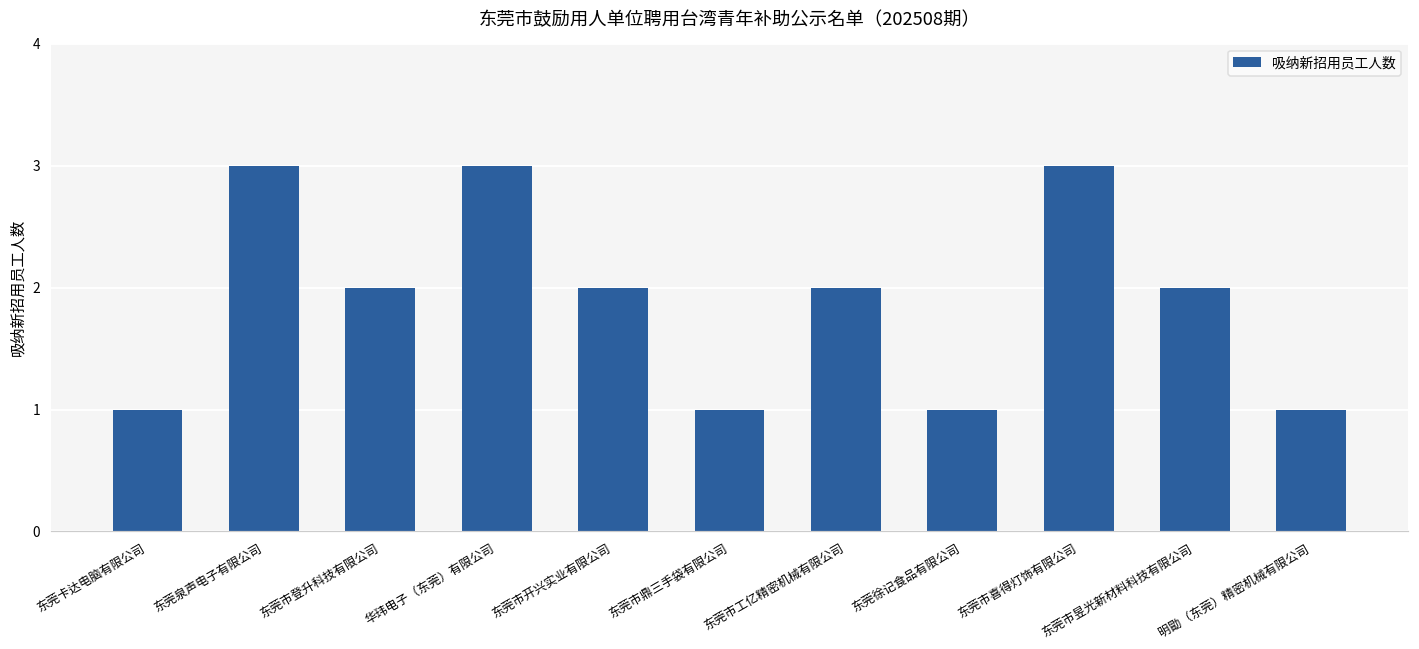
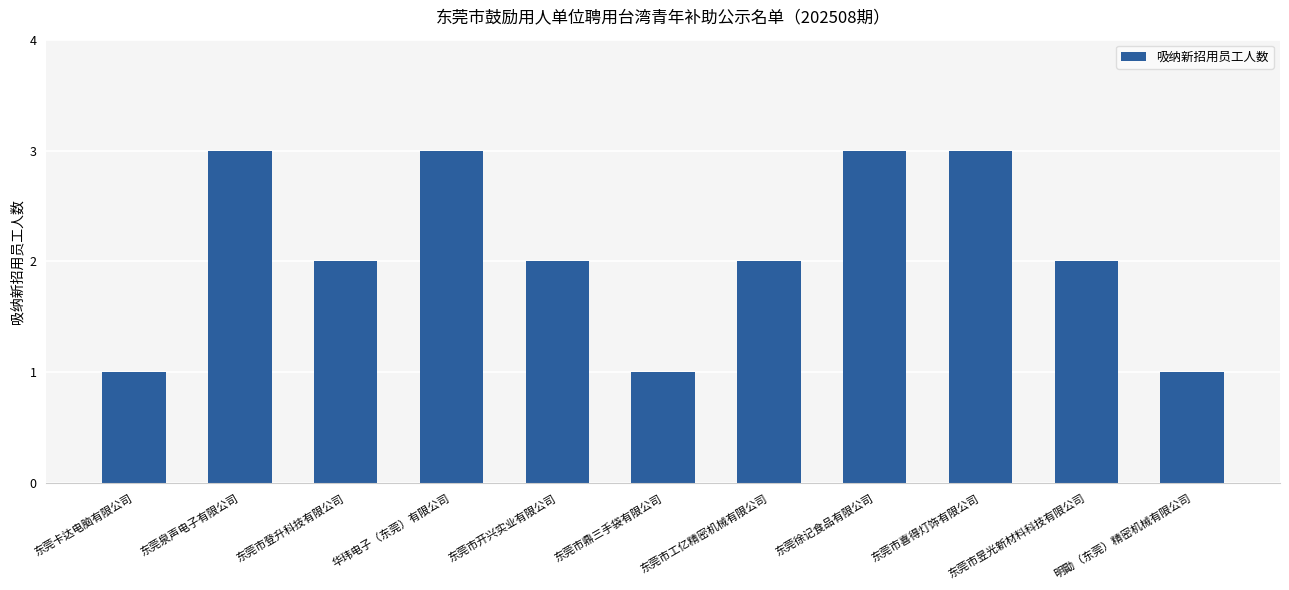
  {
    "东莞卡达电脑有限公司": 1,
    "东莞泉声电子有限公司": 3,
    "东莞市登升科技有限公司": 2,
    "华玮电子（东莞）有限公司": 3,
    "东莞市开兴实业有限公司": 2,
    "东莞市鼎三手袋有限公司": 1,
    "东莞市工亿精密机械有限公司": 2,
-   "东莞徐记食品有限公司": 1,
+   "东莞徐记食品有限公司": 3,
    "东莞市喜得灯饰有限公司": 3,
    "东莞市昱光新材料科技有限公司": 2,
    "明勖（东莞）精密机械有限公司": 1
  }
